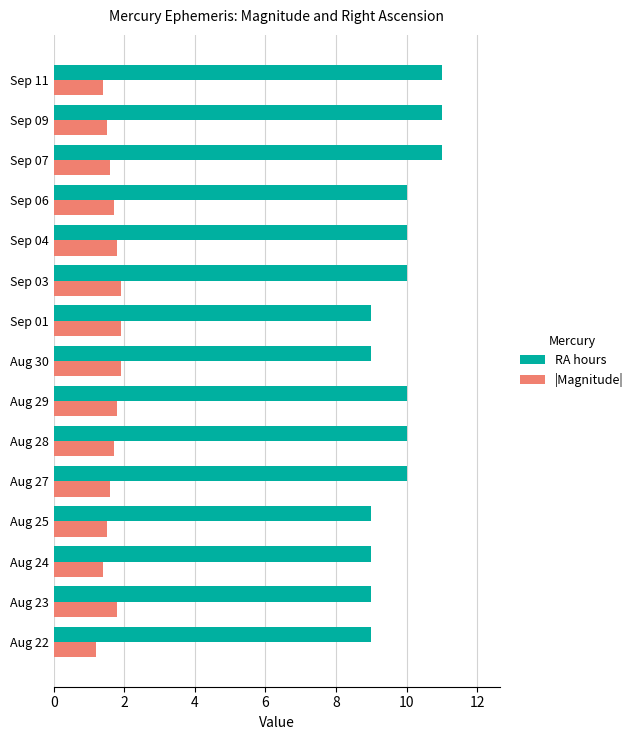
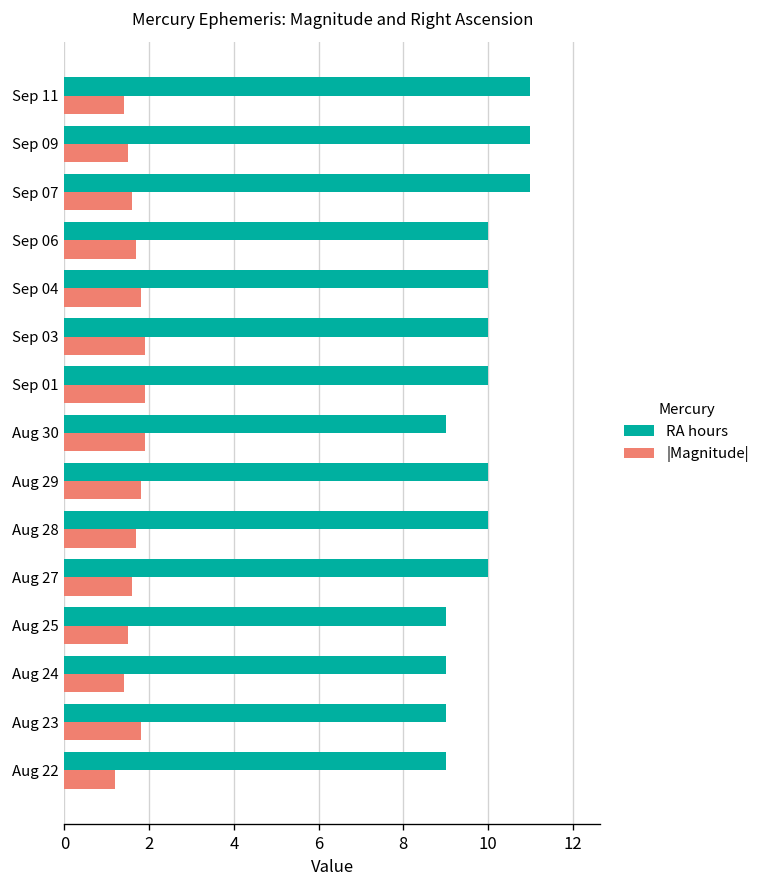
  {
    "RA hours": {
      "Sep 11": 11,
      "Sep 09": 11,
      "Sep 07": 11,
      "Sep 06": 10,
      "Sep 04": 10,
      "Sep 03": 10,
-     "Sep 01": 9,
+     "Sep 01": 10,
      "Aug 30": 9,
      "Aug 29": 10,
      "Aug 28": 10,
      "Aug 27": 10,
      "Aug 25": 9,
      "Aug 24": 9,
      "Aug 23": 9,
      "Aug 22": 9
    },
    "|Magnitude|": {
      "Sep 11": 1.4,
      "Sep 09": 1.5,
      "Sep 07": 1.6,
      "Sep 06": 1.7,
      "Sep 04": 1.8,
      "Sep 03": 1.9,
      "Sep 01": 1.9,
      "Aug 30": 1.9,
      "Aug 29": 1.8,
      "Aug 28": 1.7,
      "Aug 27": 1.6,
      "Aug 25": 1.5,
      "Aug 24": 1.4,
      "Aug 23": 1.8,
      "Aug 22": 1.2
    }
  }
